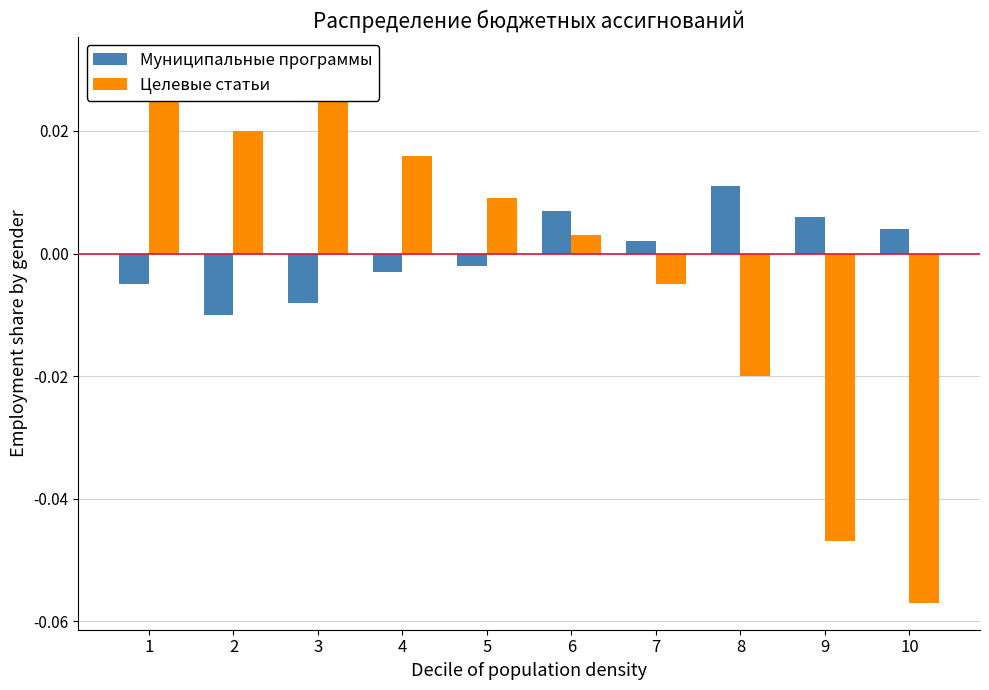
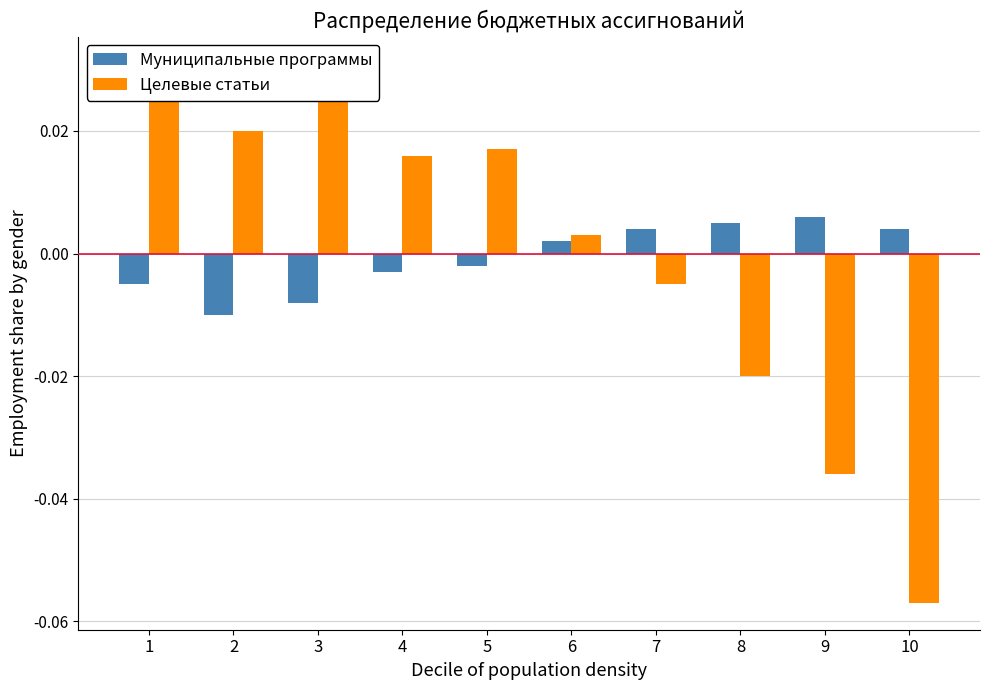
  {
    "Муниципальные программы": {
      "1": -0.005,
      "2": -0.010,
      "3": -0.008,
      "4": -0.003,
      "5": -0.002,
-     "6": 0.007,
-     "7": 0.002,
-     "8": 0.011,
+     "6": 0.002,
+     "7": 0.004,
+     "8": 0.005,
      "9": 0.006,
      "10": 0.004
    },
    "Целевые статьи": {
      "2": 0.020,
      "4": 0.016,
-     "5": 0.009,
+     "5": 0.017,
      "6": 0.003,
      "7": -0.005,
      "8": -0.020,
-     "9": -0.047,
+     "9": -0.036,
      "10": -0.057
    }
  }
